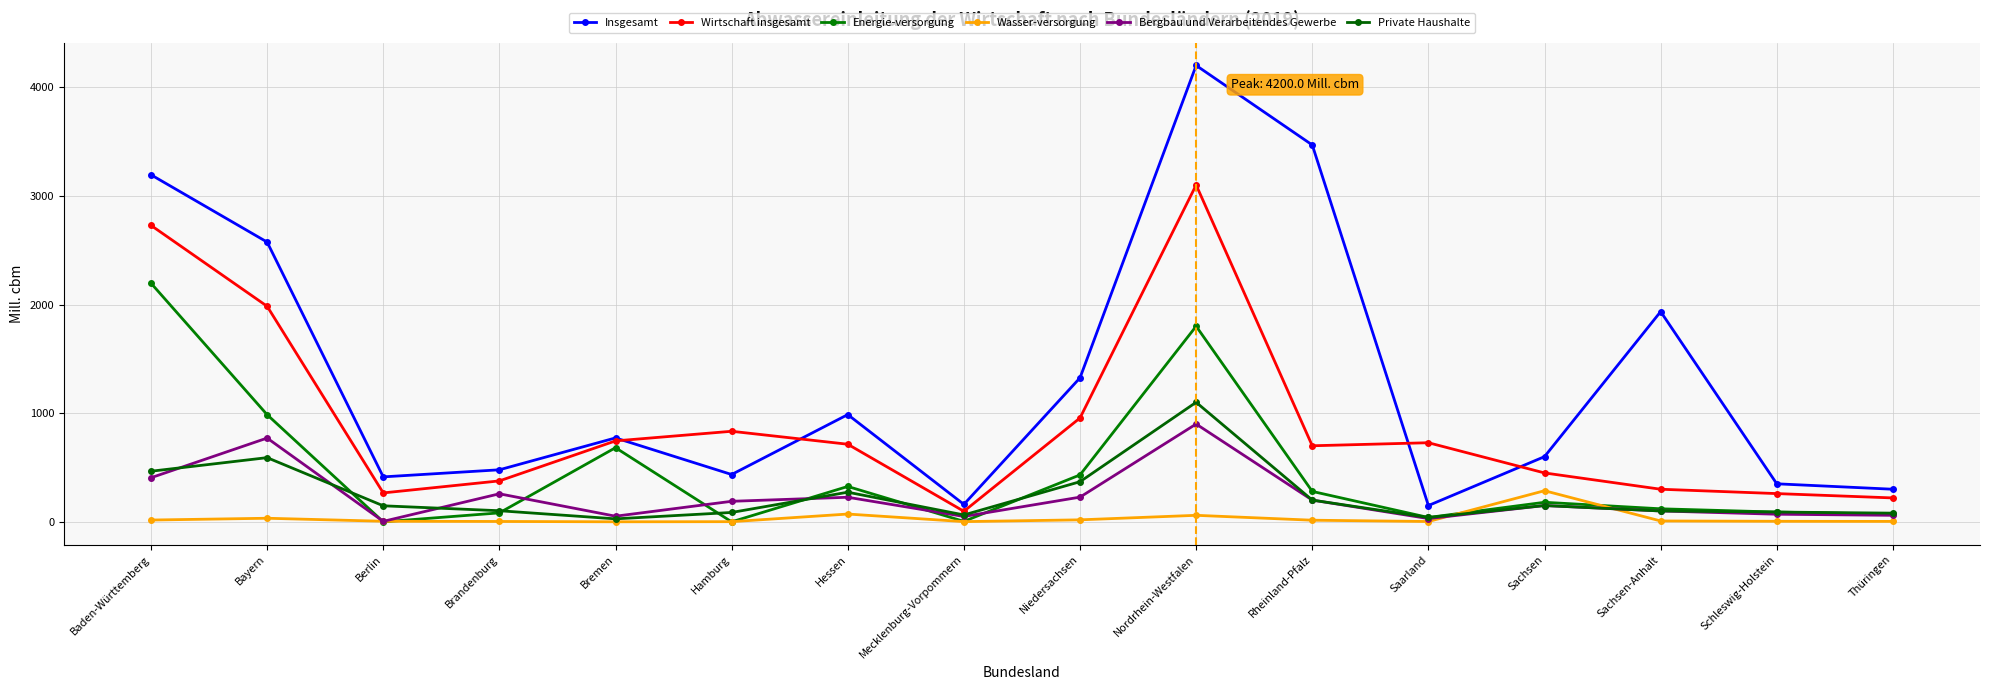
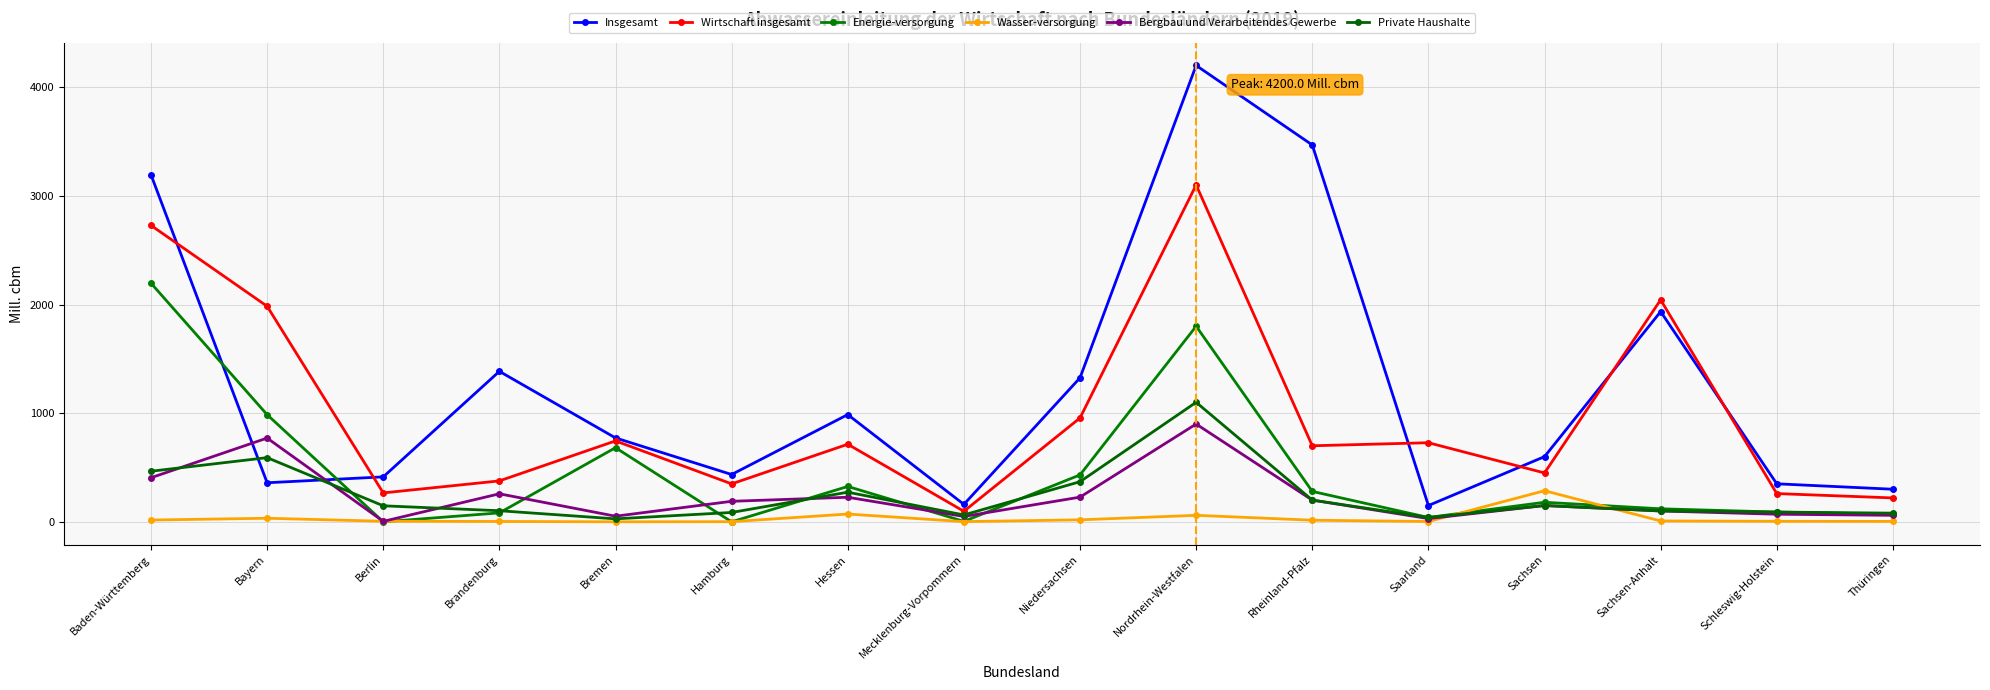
  {
    "Insgesamt": {
      "Baden-Württemberg": 3190,
-     "Bayern": 2570,
+     "Bayern": 360,
      "Berlin": 410,
-     "Brandenburg": 480,
+     "Brandenburg": 1380,
      "Bremen": 770,
      "Hamburg": 440,
      "Hessen": 990,
      "Mecklenburg-Vorpommern": 160,
      "Niedersachsen": 1330,
      "Nordrhein-Westfalen": 4200,
      "Rheinland-Pfalz": 3470,
      "Saarland": 150,
      "Sachsen": 600,
      "Sachsen-Anhalt": 1930,
      "Schleswig-Holstein": 350,
      "Thüringen": 300
    },
    "Wirtschaft insgesamt": {
      "Baden-Württemberg": 2730,
      "Bayern": 1980,
      "Berlin": 270,
      "Brandenburg": 380,
      "Bremen": 740,
-     "Hamburg": 830,
+     "Hamburg": 350,
      "Hessen": 710,
      "Mecklenburg-Vorpommern": 100,
      "Niedersachsen": 960,
      "Nordrhein-Westfalen": 3100,
      "Rheinland-Pfalz": 700,
      "Saarland": 730,
      "Sachsen": 450,
-     "Sachsen-Anhalt": 300,
+     "Sachsen-Anhalt": 2040,
      "Schleswig-Holstein": 260,
      "Thüringen": 220
    },
    "Wasser-versorgung": {
      "Baden-Württemberg": 20,
      "Bayern": 30,
      "Brandenburg": 0,
      "Bremen": 0,
      "Hessen": 70,
      "Niedersachsen": 20,
      "Nordrhein-Westfalen": 60,
      "Rheinland-Pfalz": 20,
      "Saarland": 0,
      "Sachsen": 290,
      "Sachsen-Anhalt": 10,
      "Schleswig-Holstein": 10,
      "Thüringen": 0
    },
    "Bergbau und Verarbeitendes Gewerbe": {
      "Baden-Württemberg": 410,
      "Bayern": 770,
      "Brandenburg": 260,
      "Bremen": 50,
      "Hamburg": 190,
      "Hessen": 230,
      "Niedersachsen": 230,
      "Nordrhein-Westfalen": 900
    }
  }
